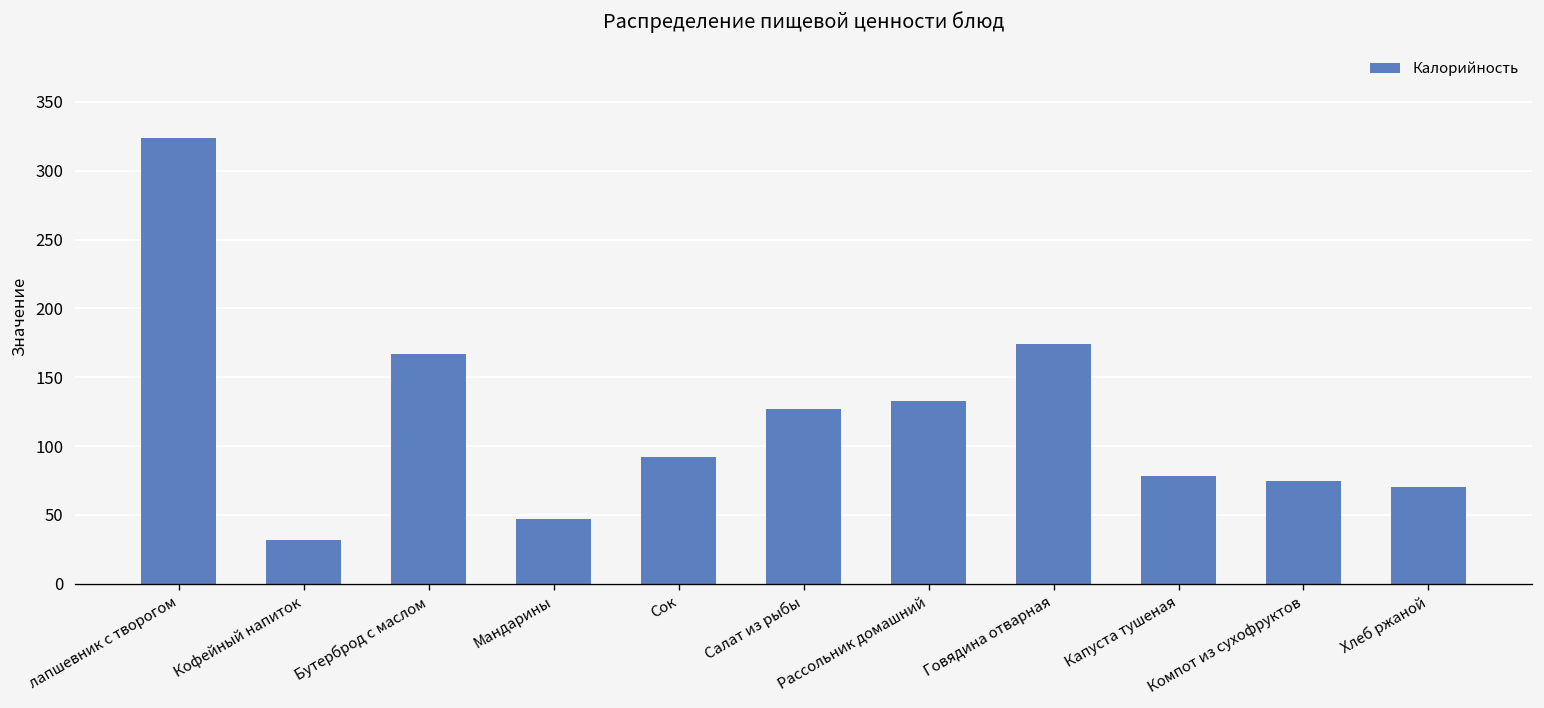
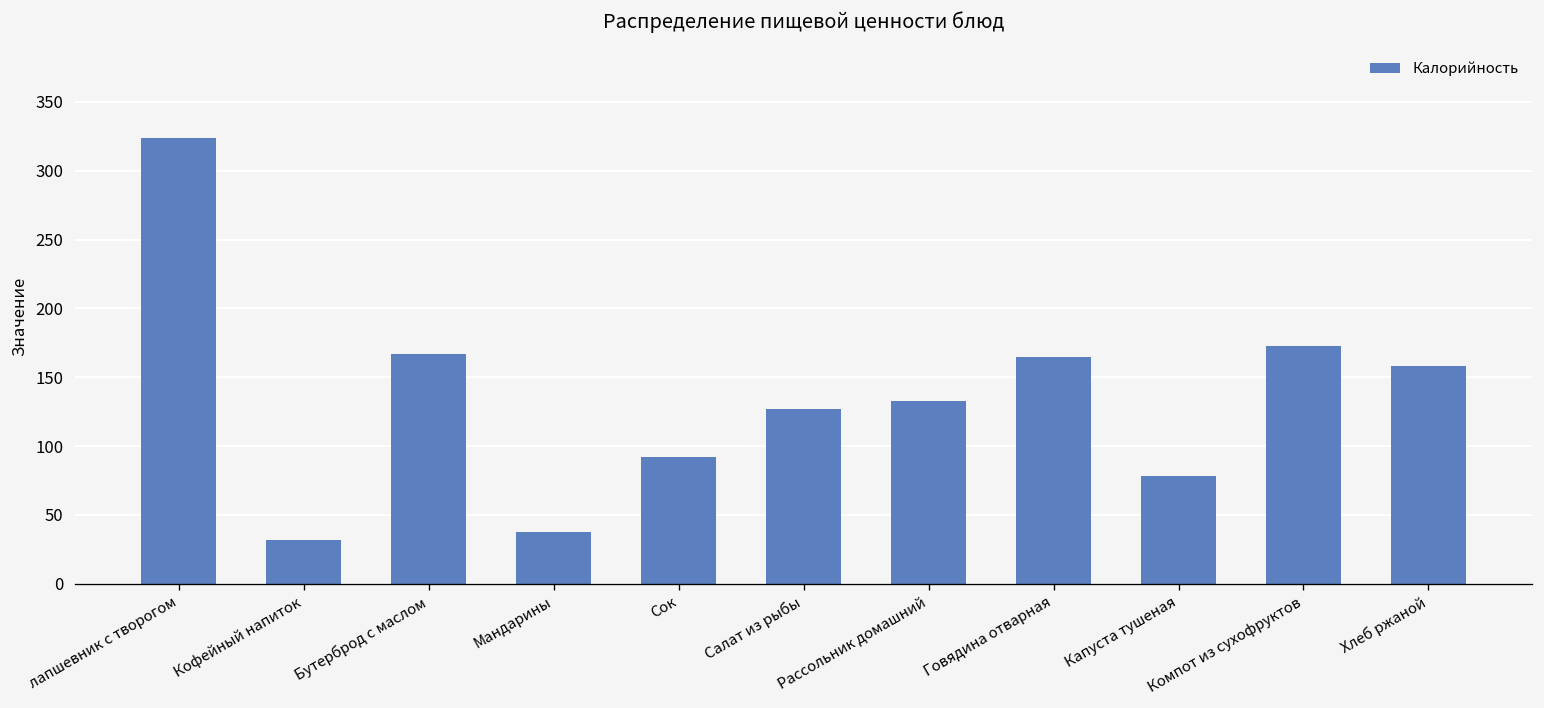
  {
    "лапшевник с творогом": 324,
    "Кофейный напиток": 32,
    "Бутерброд с маслом": 167,
-   "Мандарины": 47,
+   "Мандарины": 38,
    "Сок": 92,
    "Салат из рыбы": 127,
    "Рассольник домашний": 133,
-   "Говядина отварная": 174,
+   "Говядина отварная": 165,
    "Капуста тушеная": 78,
-   "Компот из сухофруктов": 75,
-   "Хлеб ржаной": 70
+   "Компот из сухофруктов": 173,
+   "Хлеб ржаной": 158
  }
